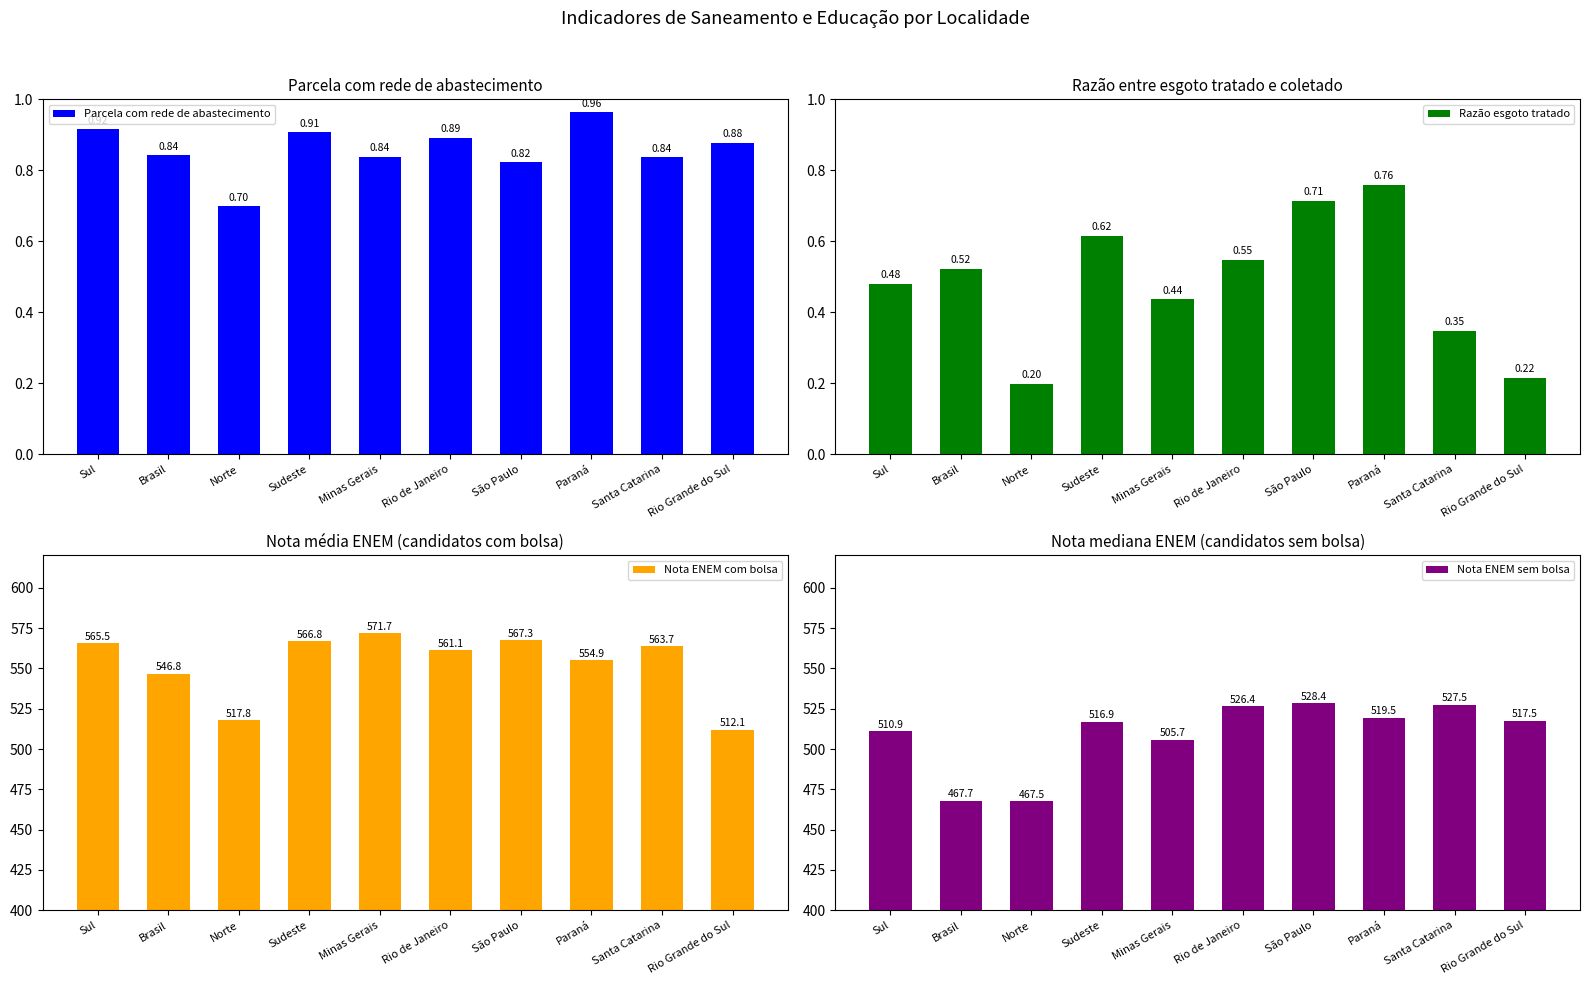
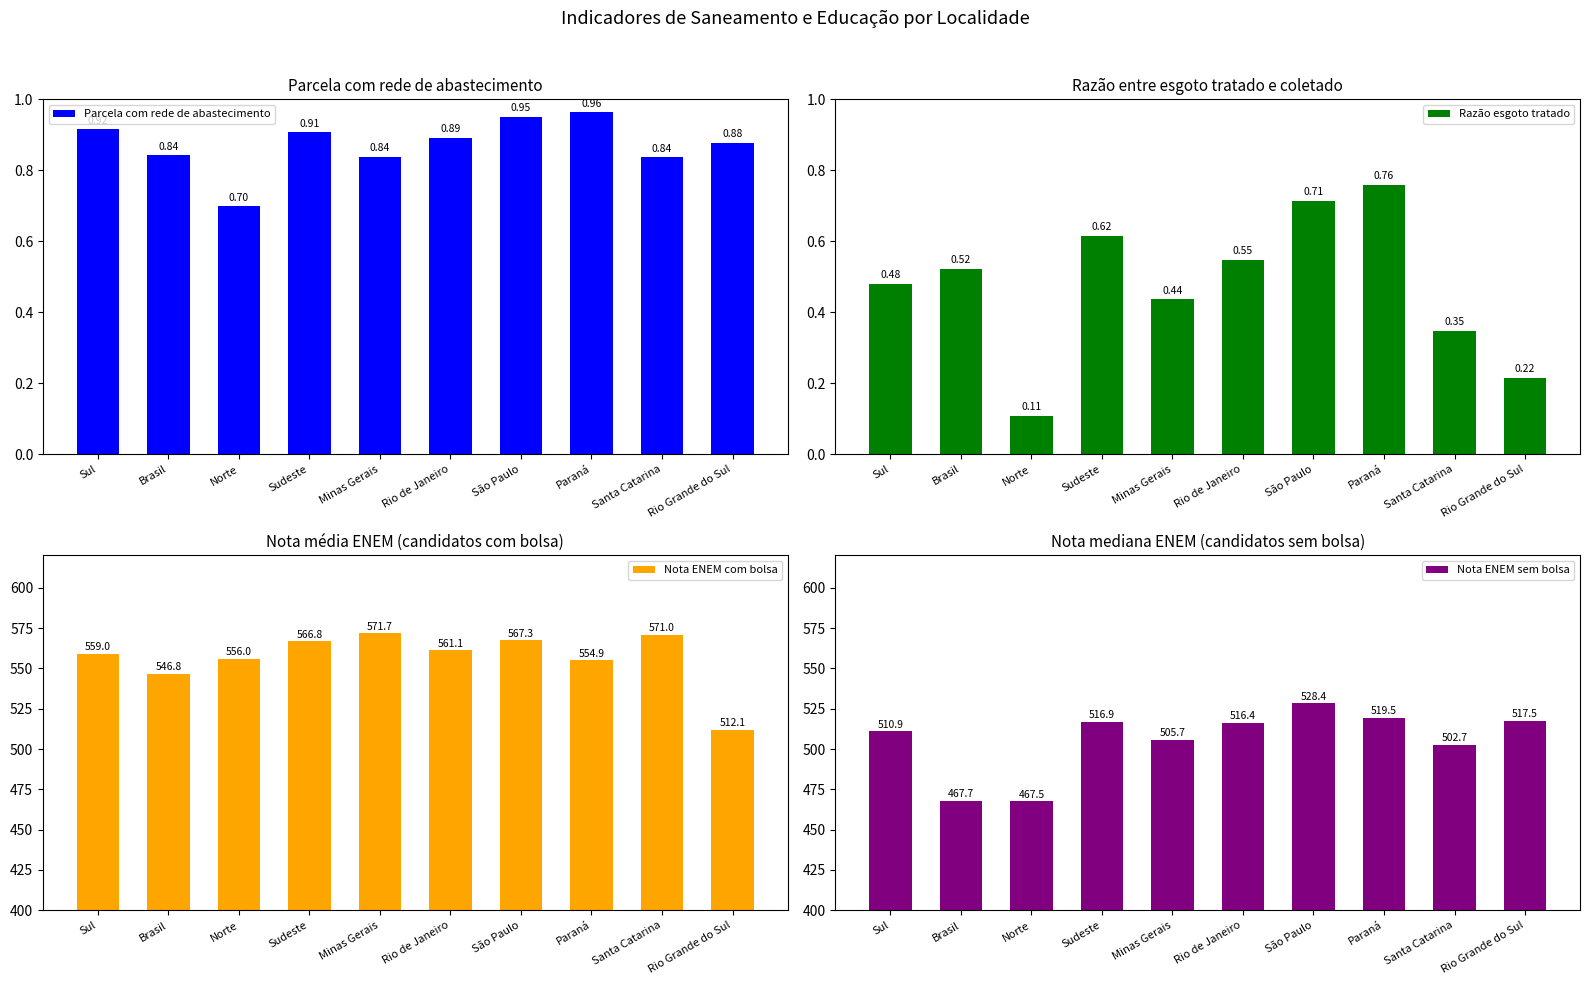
  {
    "Parcela com rede de abastecimento": {
      "Brasil": 0.84,
      "Norte": 0.70,
      "Sudeste": 0.91,
      "Minas Gerais": 0.84,
      "Rio de Janeiro": 0.89,
-     "São Paulo": 0.82,
+     "São Paulo": 0.95,
      "Paraná": 0.96,
      "Santa Catarina": 0.84,
      "Rio Grande do Sul": 0.88
    },
    "Razão entre esgoto tratado e coletado": {
      "Sul": 0.48,
      "Brasil": 0.52,
-     "Norte": 0.20,
+     "Norte": 0.11,
      "Sudeste": 0.62,
      "Minas Gerais": 0.44,
      "Rio de Janeiro": 0.55,
      "São Paulo": 0.71,
      "Paraná": 0.76,
      "Santa Catarina": 0.35,
      "Rio Grande do Sul": 0.22
    },
    "Nota média ENEM (candidatos com bolsa)": {
-     "Sul": 565.5,
+     "Sul": 559.0,
      "Brasil": 546.8,
-     "Norte": 517.8,
+     "Norte": 556.0,
      "Sudeste": 566.8,
      "Minas Gerais": 571.7,
      "Rio de Janeiro": 561.1,
      "São Paulo": 567.3,
      "Paraná": 554.9,
-     "Santa Catarina": 563.7,
+     "Santa Catarina": 571.0,
      "Rio Grande do Sul": 512.1
    },
    "Nota mediana ENEM (candidatos sem bolsa)": {
      "Sul": 510.9,
      "Brasil": 467.7,
      "Norte": 467.5,
      "Sudeste": 516.9,
      "Minas Gerais": 505.7,
-     "Rio de Janeiro": 526.4,
+     "Rio de Janeiro": 516.4,
      "São Paulo": 528.4,
      "Paraná": 519.5,
-     "Santa Catarina": 527.5,
+     "Santa Catarina": 502.7,
      "Rio Grande do Sul": 517.5
    }
  }
